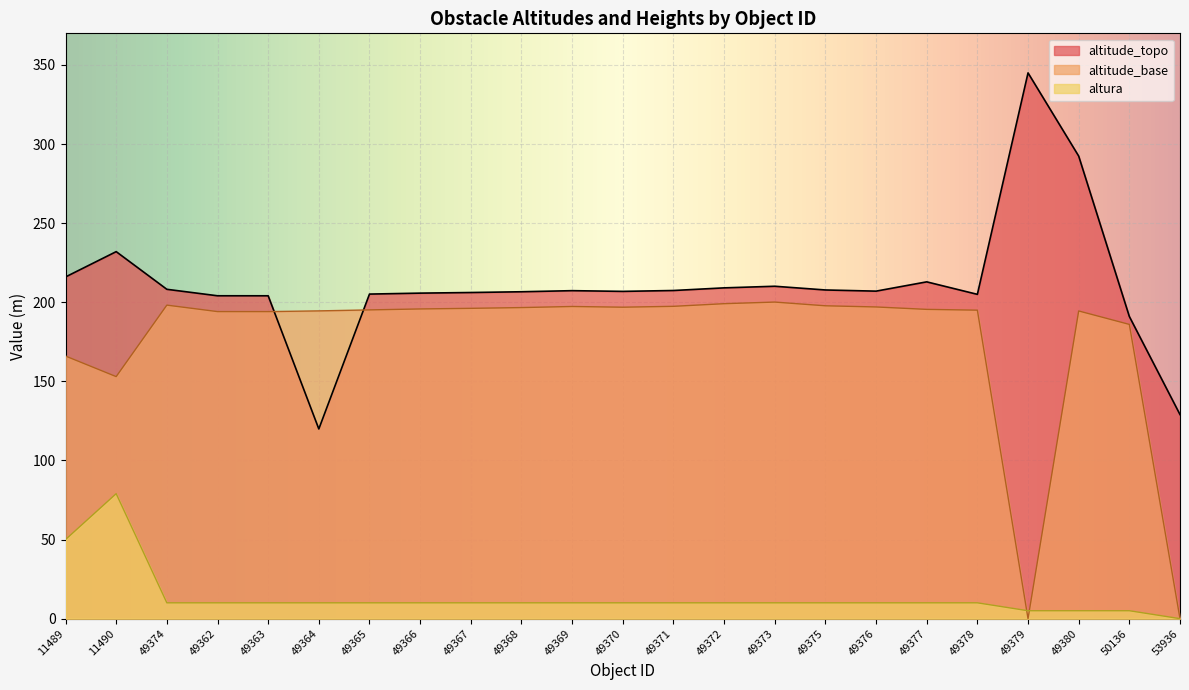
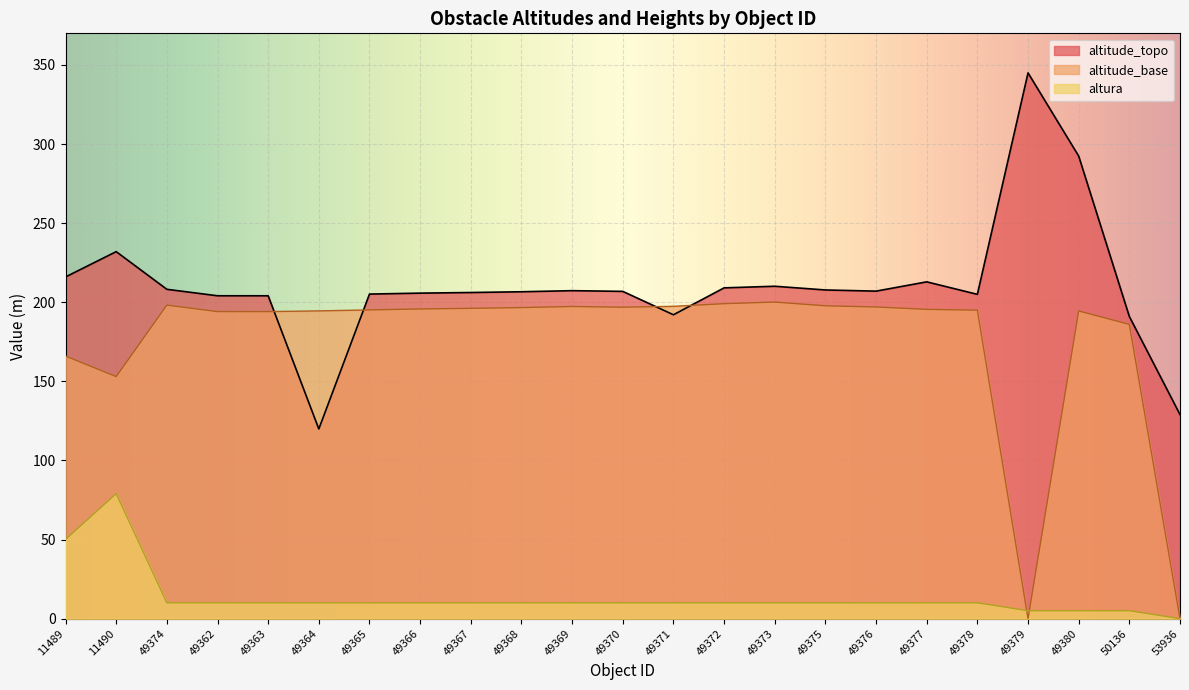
  {
    "altitude_topo": {
      "11489": 216,
      "11490": 232,
      "49374": 208,
      "49362": 204,
      "49363": 204,
      "49364": 120,
      "49365": 205,
      "49366": 206,
      "49367": 206,
      "49368": 207,
      "49369": 207,
      "49370": 207,
-     "49371": 207,
+     "49371": 192,
      "49372": 209,
      "49373": 210,
      "49375": 208,
      "49376": 207,
      "49377": 213,
      "49378": 205,
      "49379": 345,
      "49380": 292,
      "50136": 191,
      "53936": 129
    }
  }
